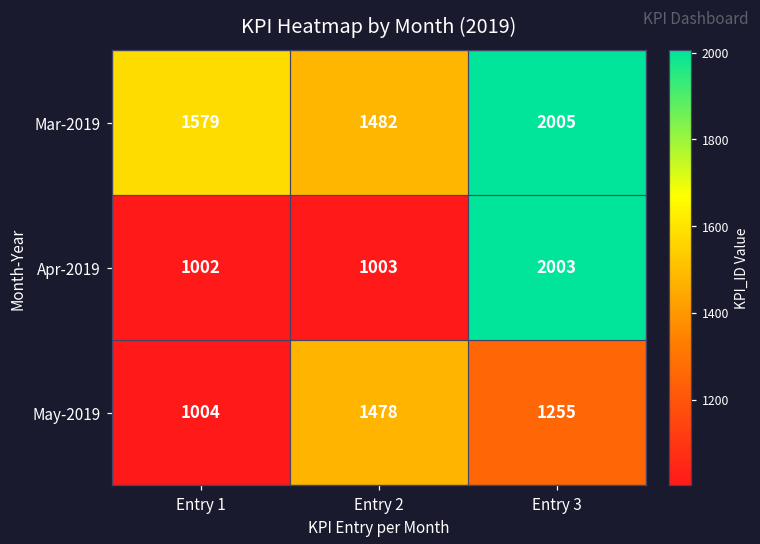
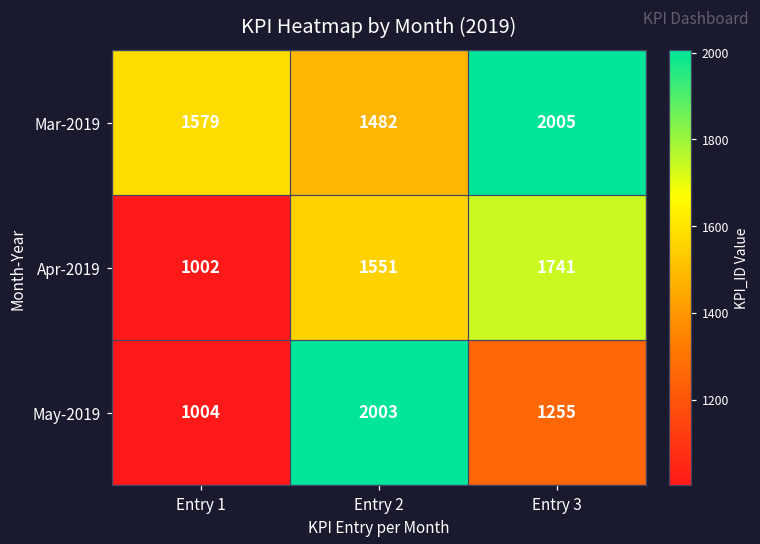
  {
    "Mar-2019": {
      "Entry 1": 1579,
      "Entry 2": 1482,
      "Entry 3": 2005
    },
    "Apr-2019": {
      "Entry 1": 1002,
-     "Entry 2": 1003,
-     "Entry 3": 2003
+     "Entry 2": 1551,
+     "Entry 3": 1741
    },
    "May-2019": {
      "Entry 1": 1004,
-     "Entry 2": 1478,
+     "Entry 2": 2003,
      "Entry 3": 1255
    }
  }
